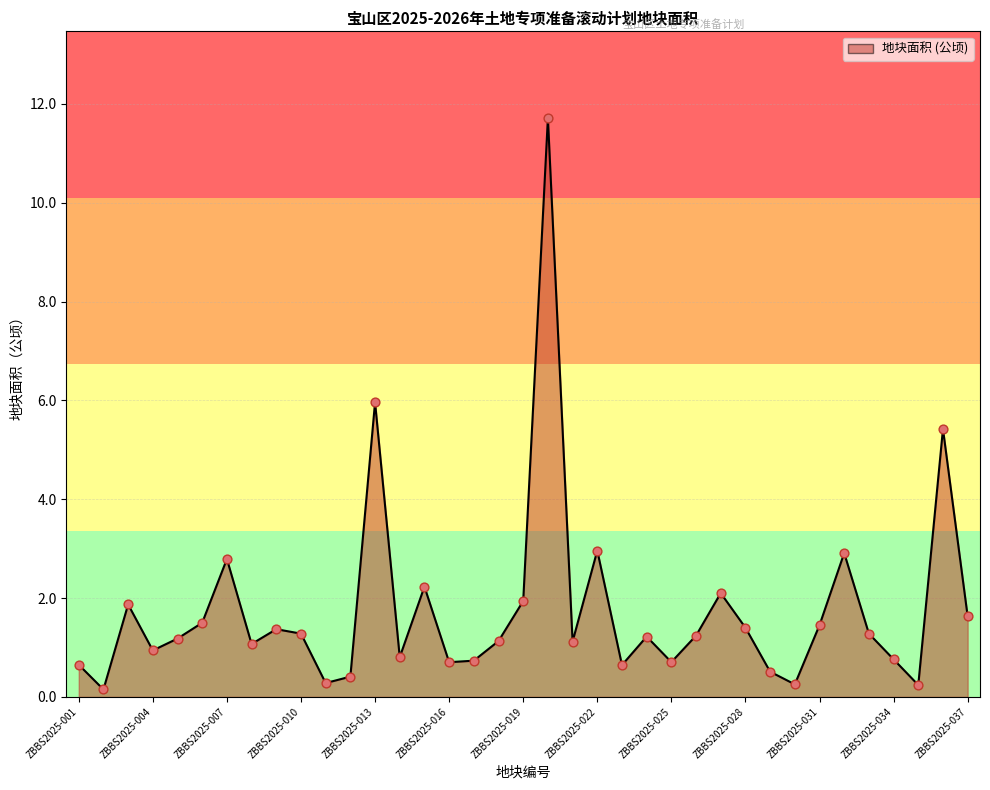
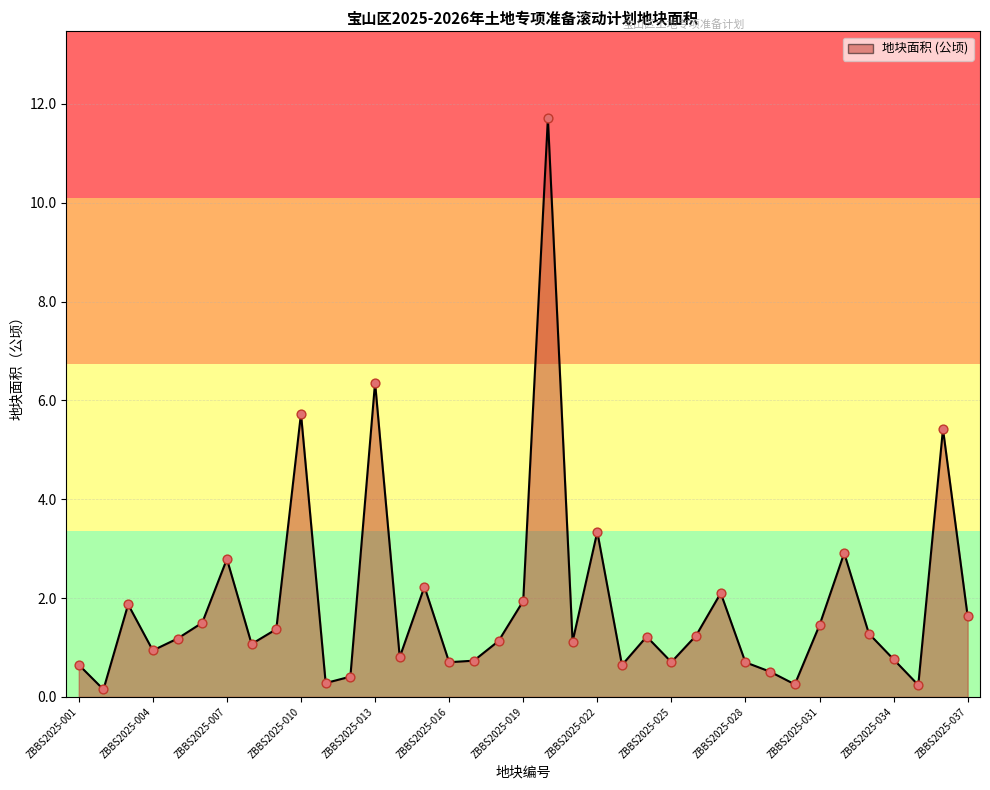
  {
    "ZBBS2025-001": 0.7,
    "ZBBS2025-004": 0.9,
    "ZBBS2025-007": 2.8,
-   "ZBBS2025-010": 1.3,
-   "ZBBS2025-013": 6.0,
+   "ZBBS2025-010": 5.7,
+   "ZBBS2025-013": 6.4,
    "ZBBS2025-016": 0.7,
    "ZBBS2025-019": 1.9,
-   "ZBBS2025-022": 3.0,
+   "ZBBS2025-022": 3.3,
    "ZBBS2025-025": 0.7,
-   "ZBBS2025-028": 1.4,
+   "ZBBS2025-028": 0.7,
    "ZBBS2025-031": 1.5,
    "ZBBS2025-034": 0.8,
    "ZBBS2025-037": 1.6
  }
